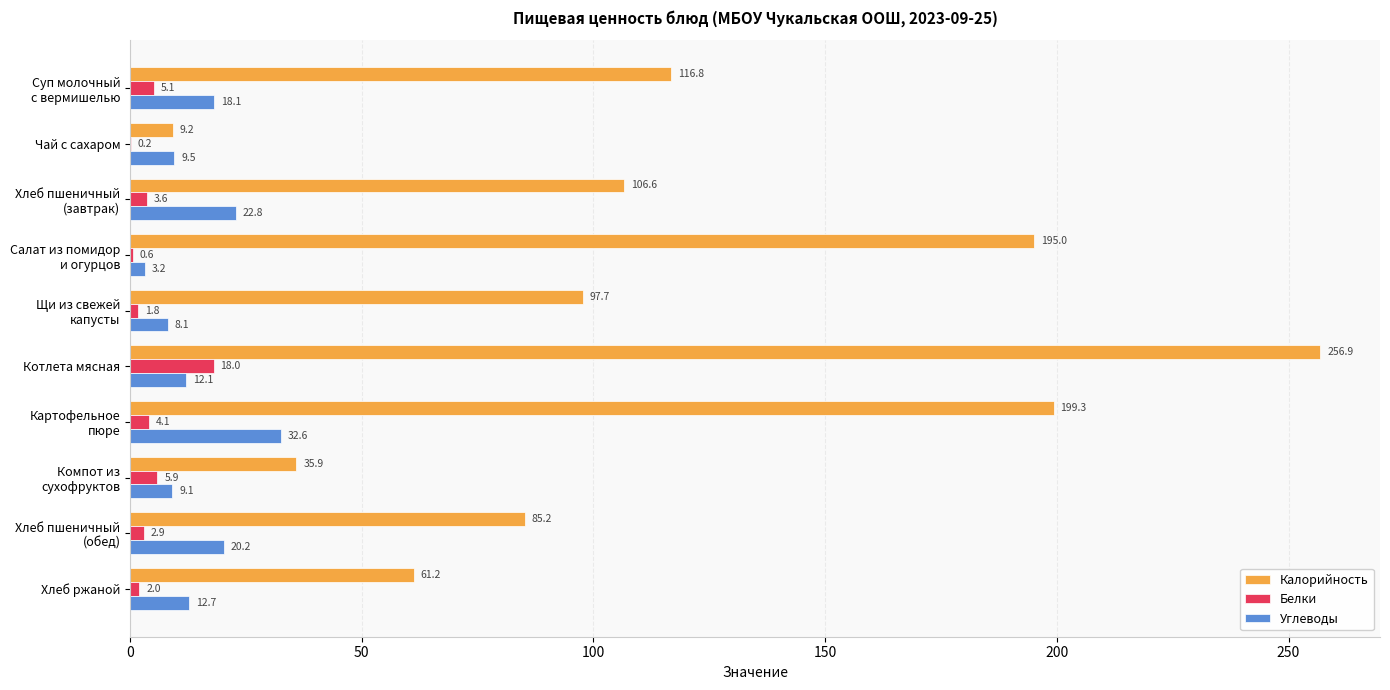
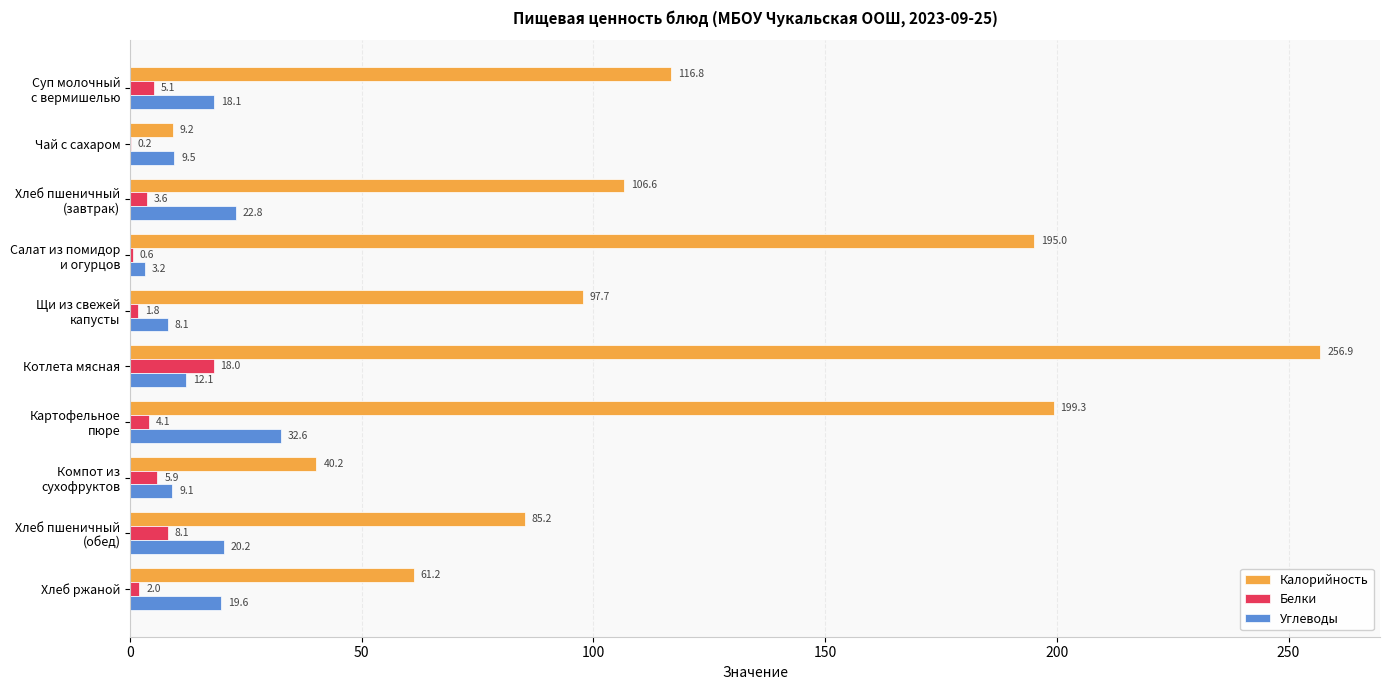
  {
    "Калорийность": {
      "Суп молочный с вермишелью": 116.8,
      "Чай с сахаром": 9.2,
      "Хлеб пшеничный (завтрак)": 106.6,
      "Салат из помидор и огурцов": 195.0,
      "Щи из свежей капусты": 97.7,
      "Котлета мясная": 256.9,
      "Картофельное пюре": 199.3,
-     "Компот из сухофруктов": 35.9,
+     "Компот из сухофруктов": 40.2,
      "Хлеб пшеничный (обед)": 85.2,
      "Хлеб ржаной": 61.2
    },
    "Белки": {
      "Суп молочный с вермишелью": 5.1,
      "Чай с сахаром": 0.2,
      "Хлеб пшеничный (завтрак)": 3.6,
      "Салат из помидор и огурцов": 0.6,
      "Щи из свежей капусты": 1.8,
      "Котлета мясная": 18.0,
      "Картофельное пюре": 4.1,
      "Компот из сухофруктов": 5.9,
-     "Хлеб пшеничный (обед)": 2.9,
+     "Хлеб пшеничный (обед)": 8.1,
      "Хлеб ржаной": 2.0
    },
    "Углеводы": {
      "Суп молочный с вермишелью": 18.1,
      "Чай с сахаром": 9.5,
      "Хлеб пшеничный (завтрак)": 22.8,
      "Салат из помидор и огурцов": 3.2,
      "Щи из свежей капусты": 8.1,
      "Котлета мясная": 12.1,
      "Картофельное пюре": 32.6,
      "Компот из сухофруктов": 9.1,
      "Хлеб пшеничный (обед)": 20.2,
-     "Хлеб ржаной": 12.7
+     "Хлеб ржаной": 19.6
    }
  }
